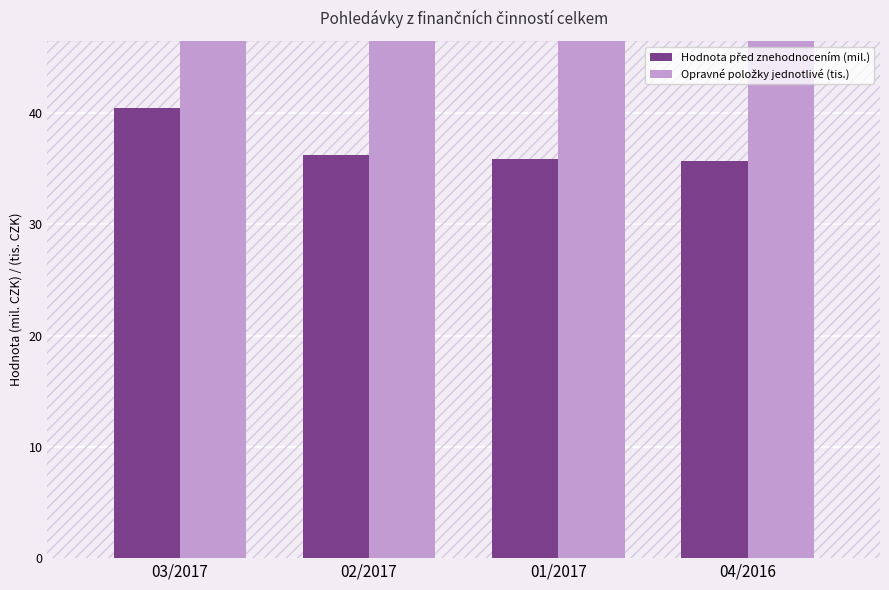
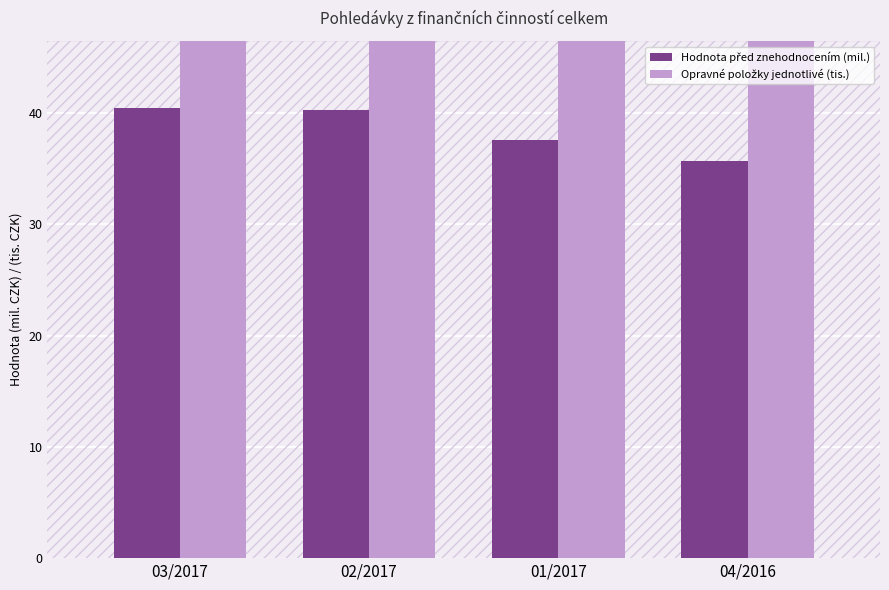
  {
    "Hodnota před znehodnocením (mil.)": {
      "03/2017": 40.4,
-     "02/2017": 36.2,
-     "01/2017": 35.9,
+     "02/2017": 40.2,
+     "01/2017": 37.6,
      "04/2016": 35.7
    }
  }
